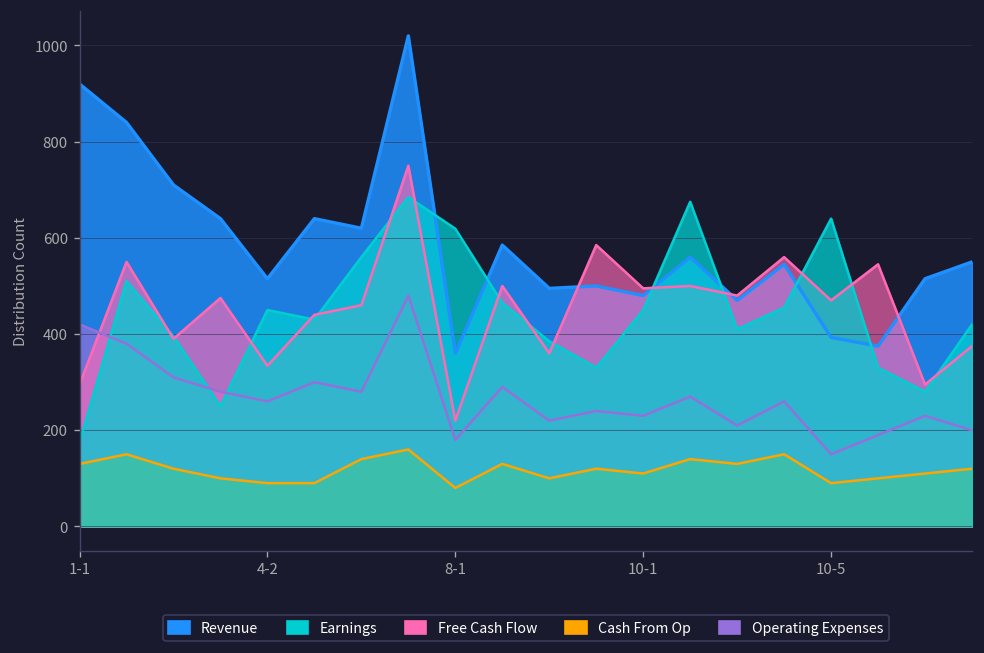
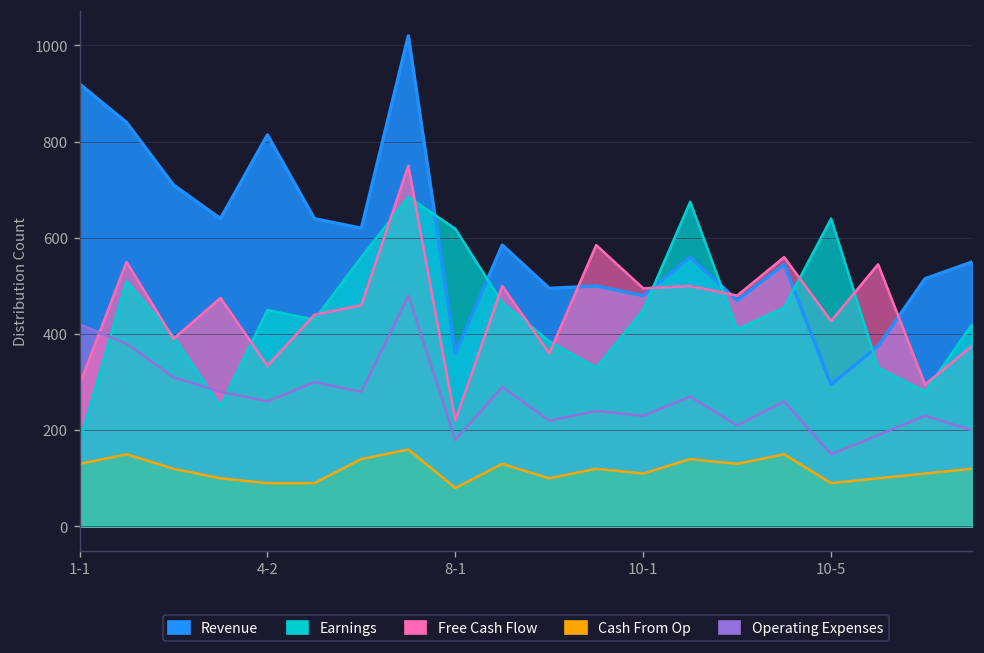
  {
    "Revenue": {
      "1-1": 920,
-     "4-2": 520,
+     "4-2": 810,
      "8-1": 360,
      "10-1": 480,
-     "10-5": 390
+     "10-5": 300
    },
    "Operating Expenses": {
      "1-1": 420,
      "4-2": 260,
      "8-1": 180,
      "10-1": 230,
      "10-5": 150
    },
    "Free Cash Flow": {
      "1-1": 300,
      "4-2": 330,
      "8-1": 220,
      "10-1": 500,
-     "10-5": 470
+     "10-5": 430
    },
    "Cash From Op": {
      "1-1": 130,
      "4-2": 90,
      "8-1": 80,
      "10-1": 110,
      "10-5": 90
    },
    "Earnings": {
      "1-1": 180,
      "4-2": 450,
      "8-1": 620,
      "10-1": 450,
      "10-5": 640
    }
  }
